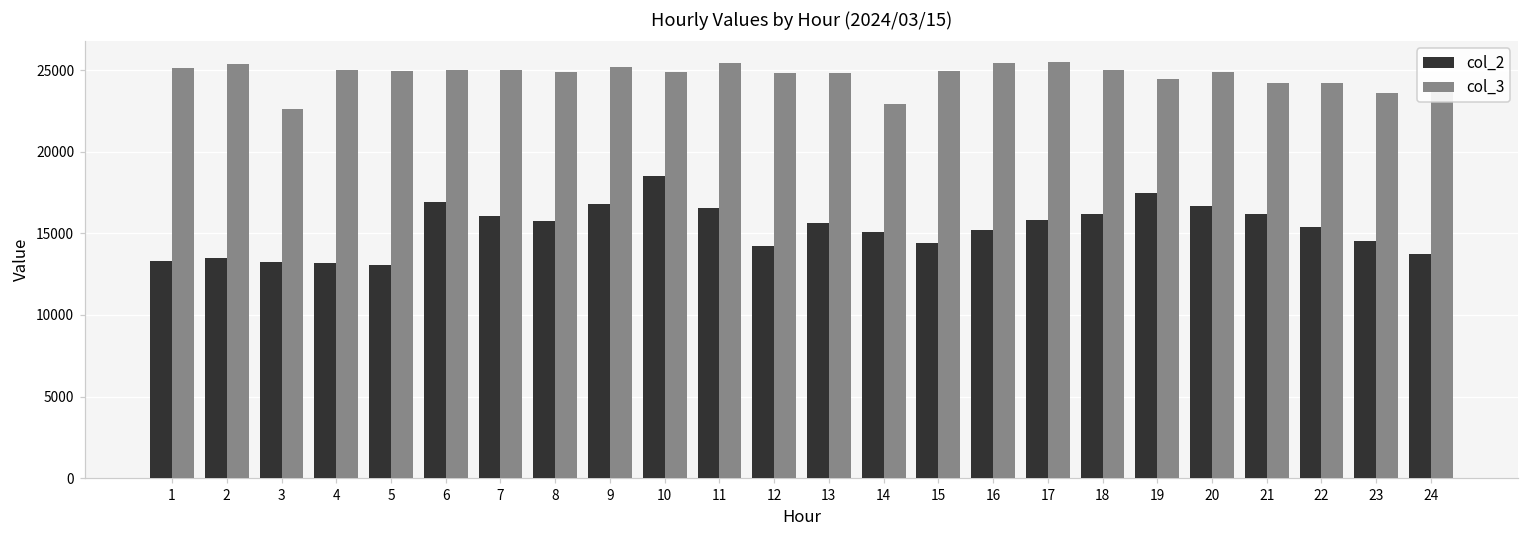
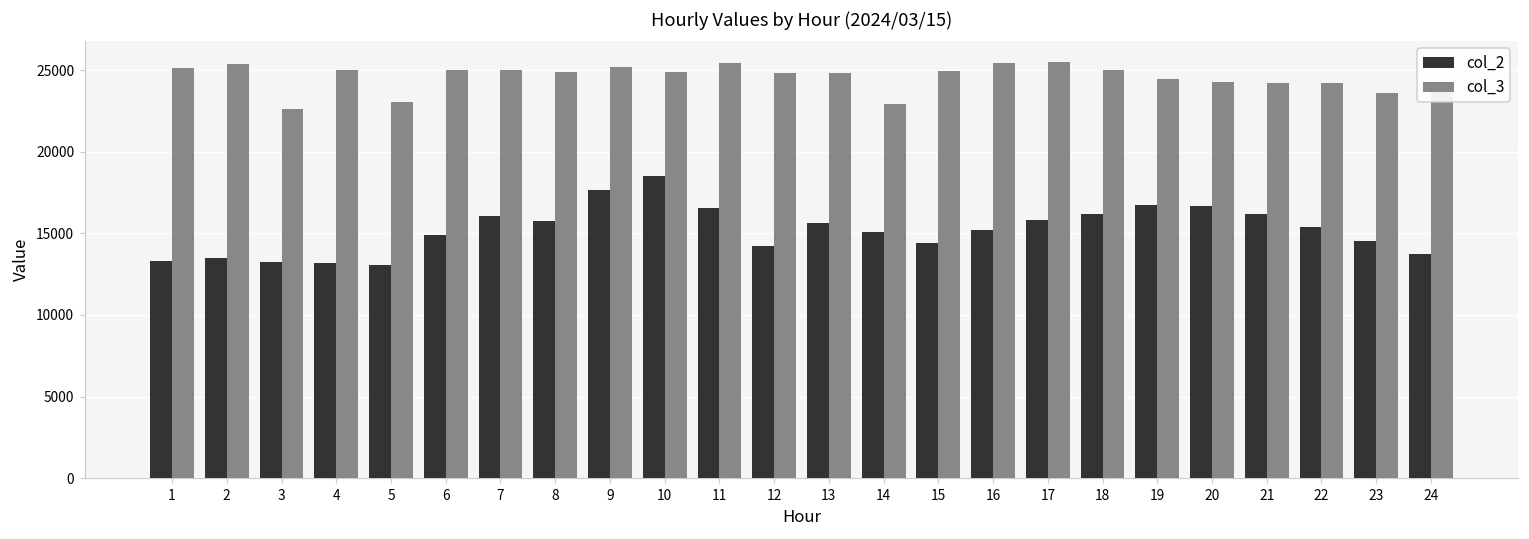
  {
    "col_2": {
      "1": 13300,
      "2": 13500,
      "3": 13200,
      "4": 13200,
      "5": 13100,
-     "6": 16900,
+     "6": 14900,
      "7": 16100,
      "8": 15700,
-     "9": 16800,
+     "9": 17600,
      "10": 18500,
      "11": 16600,
      "12": 14300,
      "13": 15600,
      "14": 15100,
      "15": 14400,
      "16": 15200,
      "17": 15800,
      "18": 16200,
-     "19": 17500,
+     "19": 16700,
      "20": 16700,
      "21": 16200,
      "22": 15400,
      "23": 14600,
      "24": 13800
    },
    "col_3": {
      "1": 25100,
      "2": 25400,
      "3": 22600,
      "4": 25000,
-     "5": 24900,
+     "5": 23100,
      "6": 25000,
      "7": 25000,
      "8": 24900,
      "9": 25200,
      "10": 24900,
      "11": 25400,
      "12": 24800,
      "13": 24800,
      "14": 22900,
      "15": 24900,
      "16": 25500,
      "17": 25500,
      "18": 25000,
      "19": 24500,
-     "20": 24900,
+     "20": 24300,
      "21": 24200,
      "22": 24200,
      "23": 23600
    }
  }
